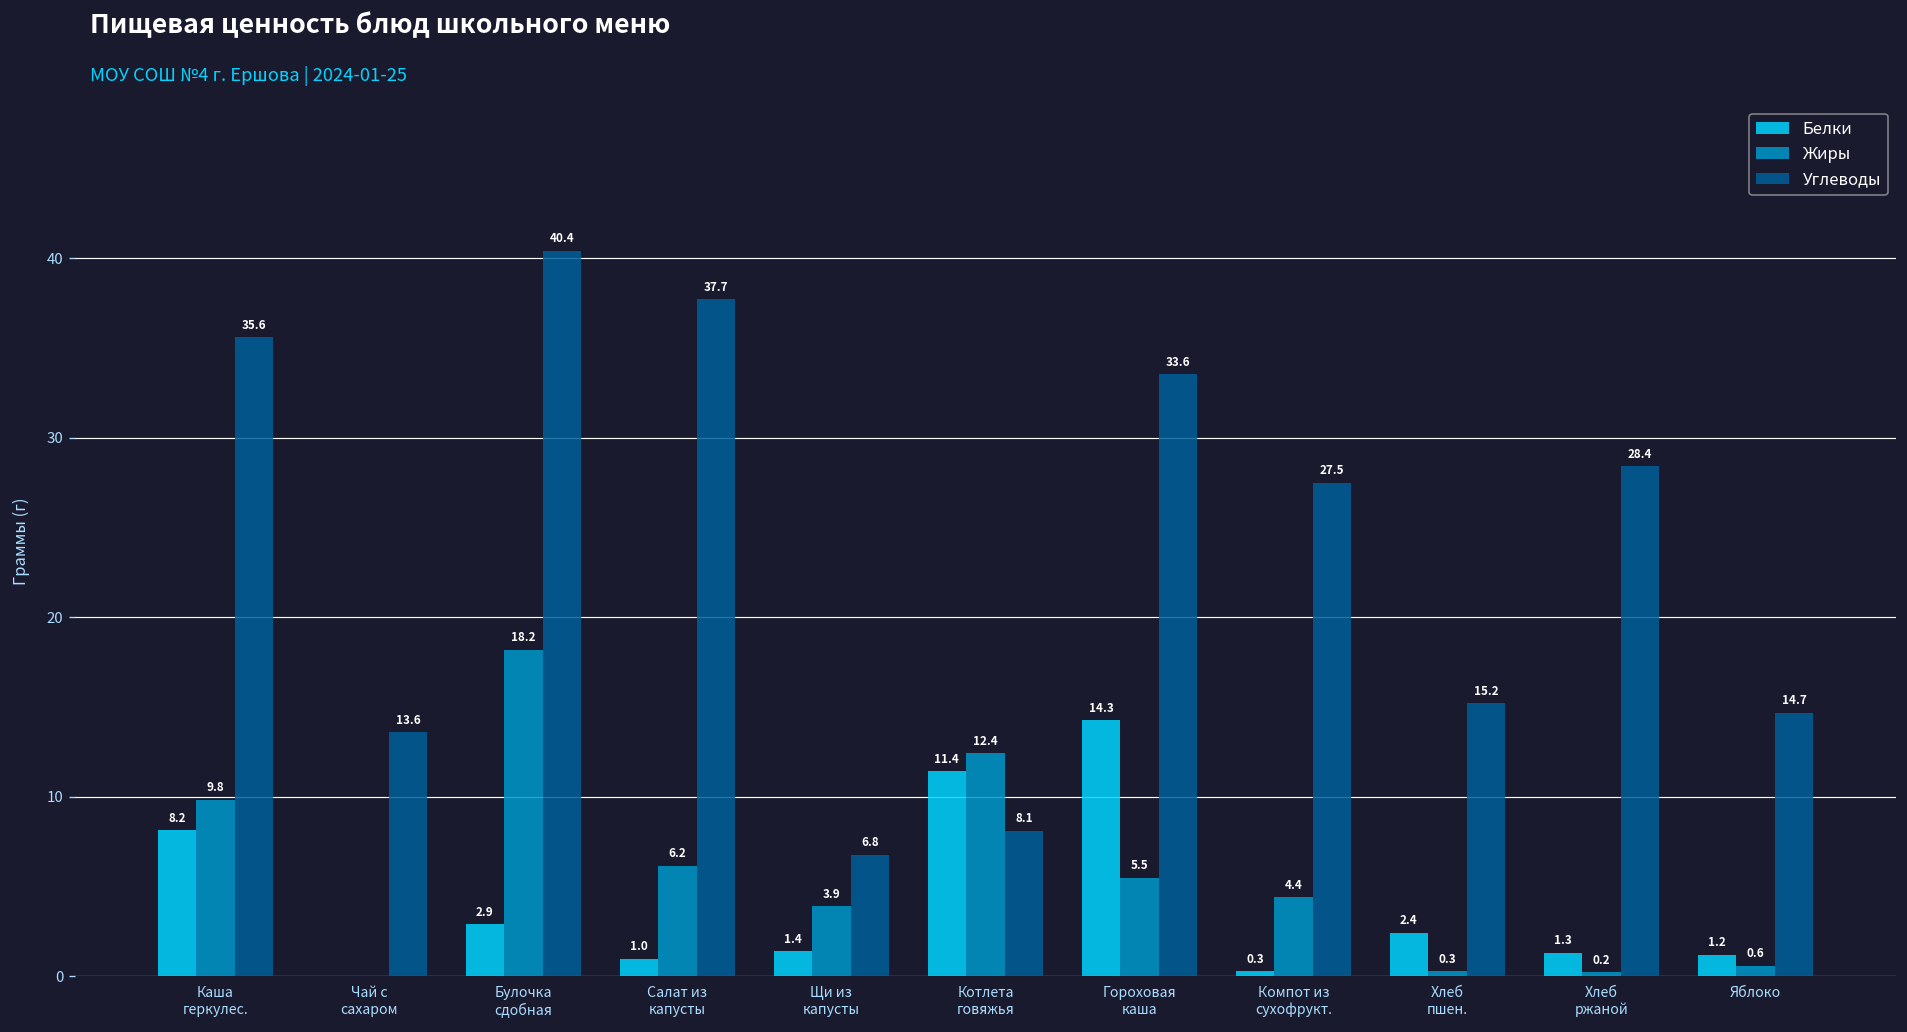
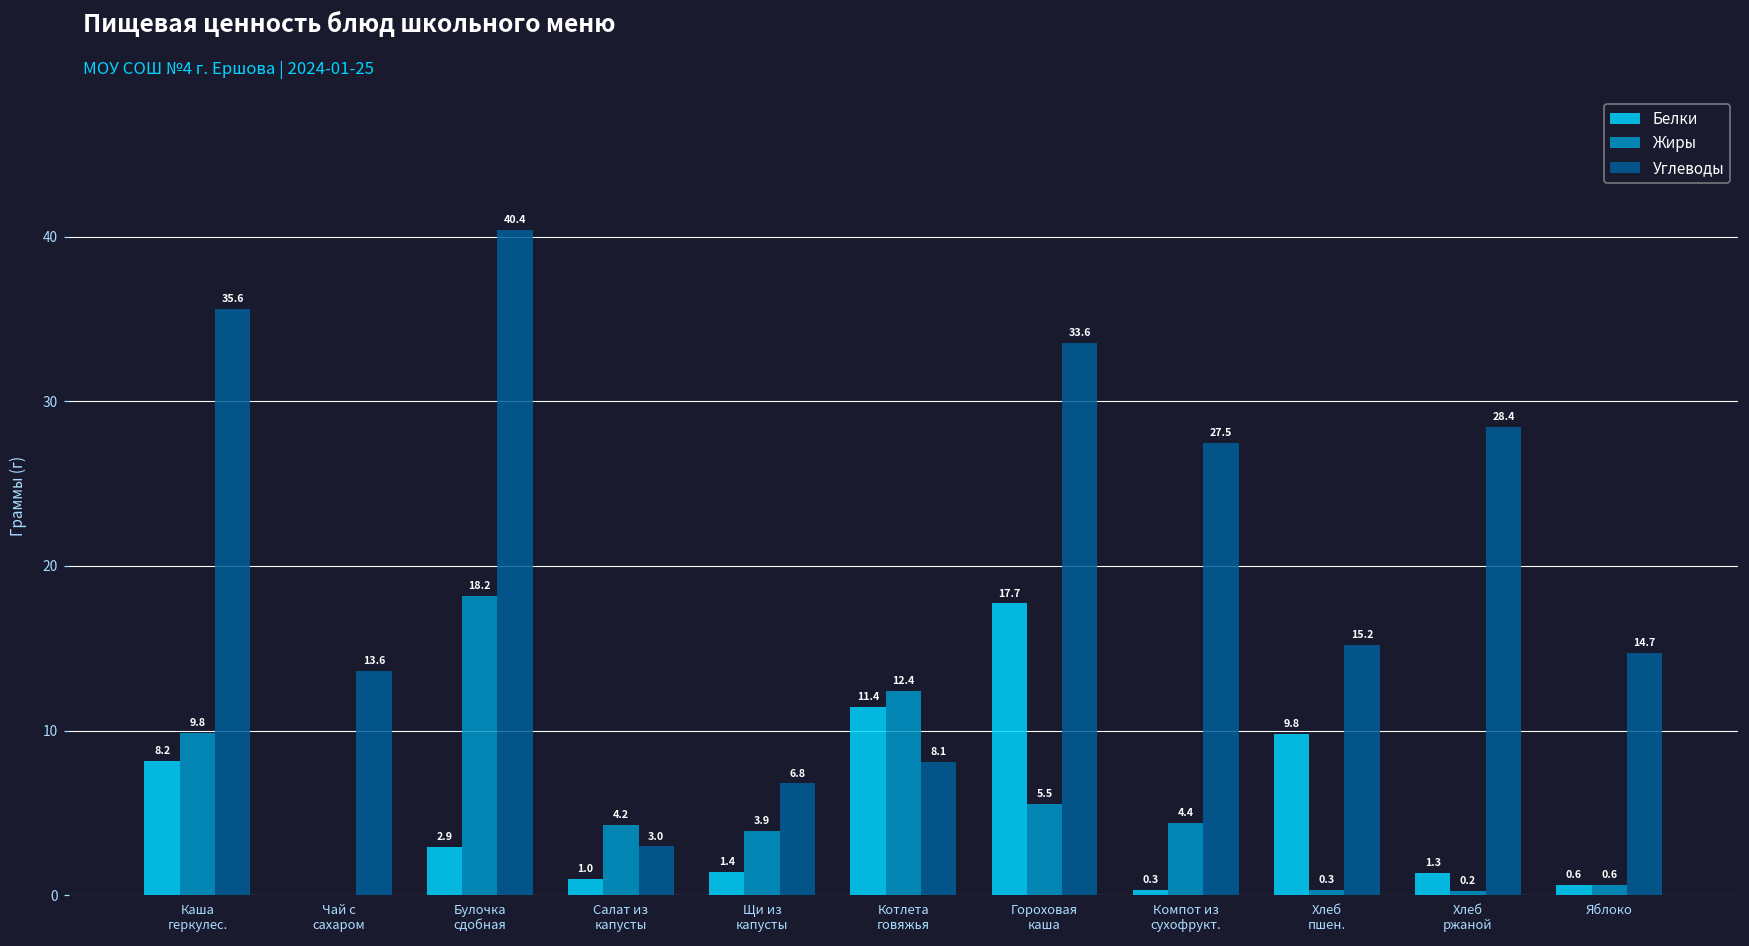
  {
    "Белки": {
      "Каша геркулес.": 8.2,
      "Булочка сдобная": 2.9,
      "Салат из капусты": 1.0,
      "Щи из капусты": 1.4,
      "Котлета говяжья": 11.4,
-     "Гороховая каша": 14.3,
+     "Гороховая каша": 17.7,
      "Компот из сухофрукт.": 0.3,
-     "Хлеб пшен.": 2.4,
+     "Хлеб пшен.": 9.8,
      "Хлеб ржаной": 1.3,
-     "Яблоко": 1.2
+     "Яблоко": 0.6
    },
    "Жиры": {
      "Каша геркулес.": 9.8,
      "Булочка сдобная": 18.2,
-     "Салат из капусты": 6.2,
+     "Салат из капусты": 4.2,
      "Щи из капусты": 3.9,
      "Котлета говяжья": 12.4,
      "Гороховая каша": 5.5,
      "Компот из сухофрукт.": 4.4,
      "Хлеб пшен.": 0.3,
      "Хлеб ржаной": 0.2,
      "Яблоко": 0.6
    },
    "Углеводы": {
      "Каша геркулес.": 35.6,
      "Чай с сахаром": 13.6,
      "Булочка сдобная": 40.4,
-     "Салат из капусты": 37.7,
+     "Салат из капусты": 3.0,
      "Щи из капусты": 6.8,
      "Котлета говяжья": 8.1,
      "Гороховая каша": 33.6,
      "Компот из сухофрукт.": 27.5,
      "Хлеб пшен.": 15.2,
      "Хлеб ржаной": 28.4,
      "Яблоко": 14.7
    }
  }
